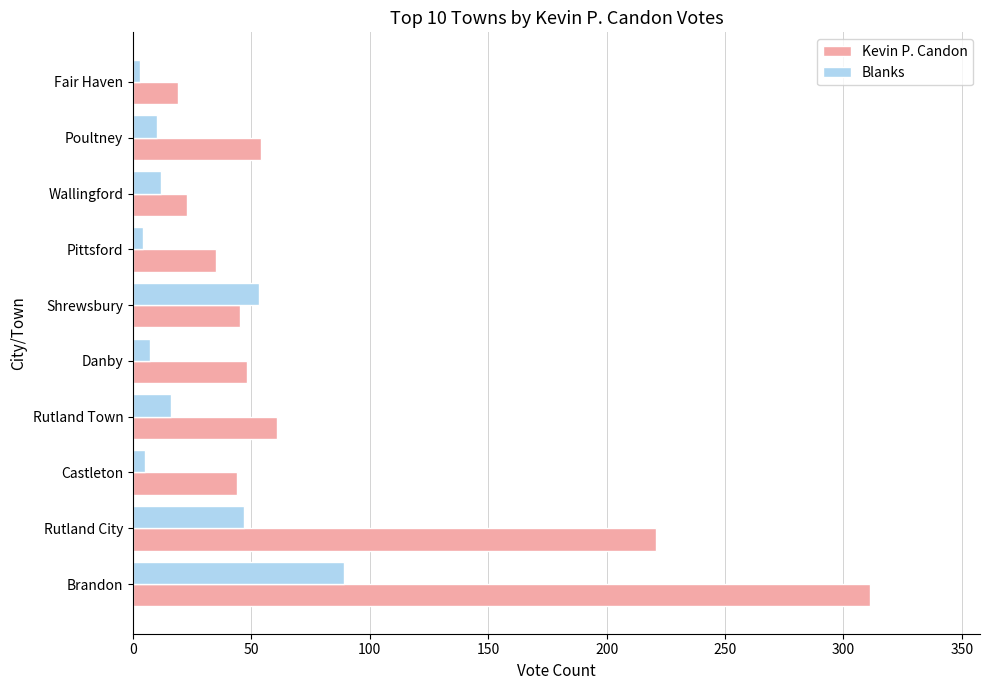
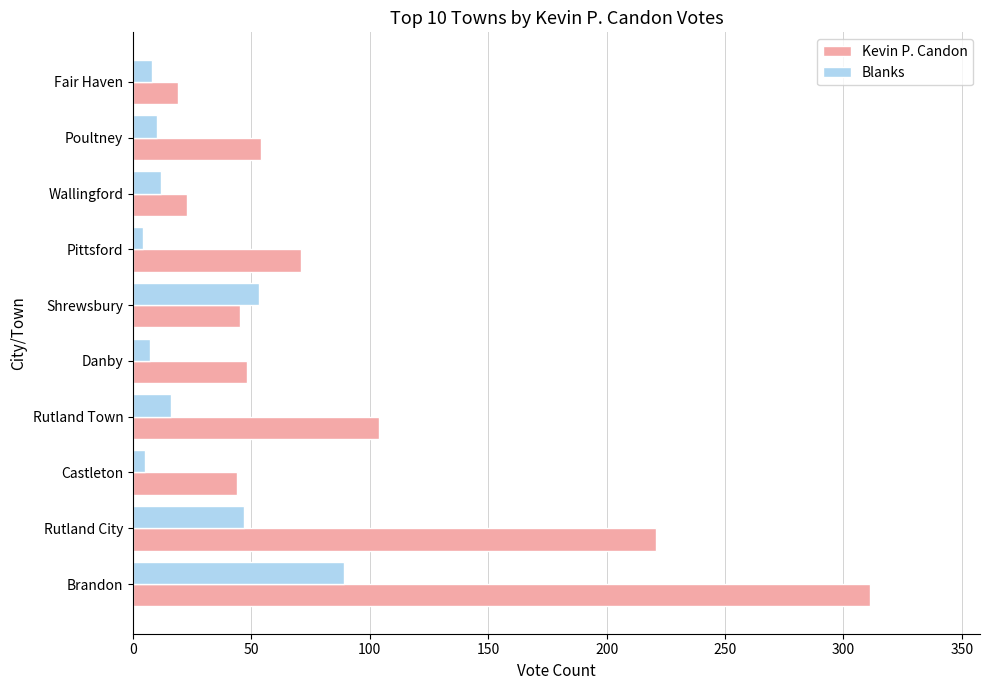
  {
    "Kevin P. Candon": {
      "Fair Haven": 19,
      "Poultney": 54,
      "Wallingford": 23,
-     "Pittsford": 35,
+     "Pittsford": 71,
      "Shrewsbury": 45,
      "Danby": 48,
-     "Rutland Town": 61,
+     "Rutland Town": 104,
      "Castleton": 44,
      "Rutland City": 221,
      "Brandon": 311
    },
    "Blanks": {
-     "Fair Haven": 3,
+     "Fair Haven": 8,
      "Poultney": 10,
      "Wallingford": 12,
      "Pittsford": 4,
      "Shrewsbury": 53,
      "Danby": 7,
      "Rutland Town": 16,
      "Castleton": 5,
      "Rutland City": 47,
      "Brandon": 89
    }
  }
